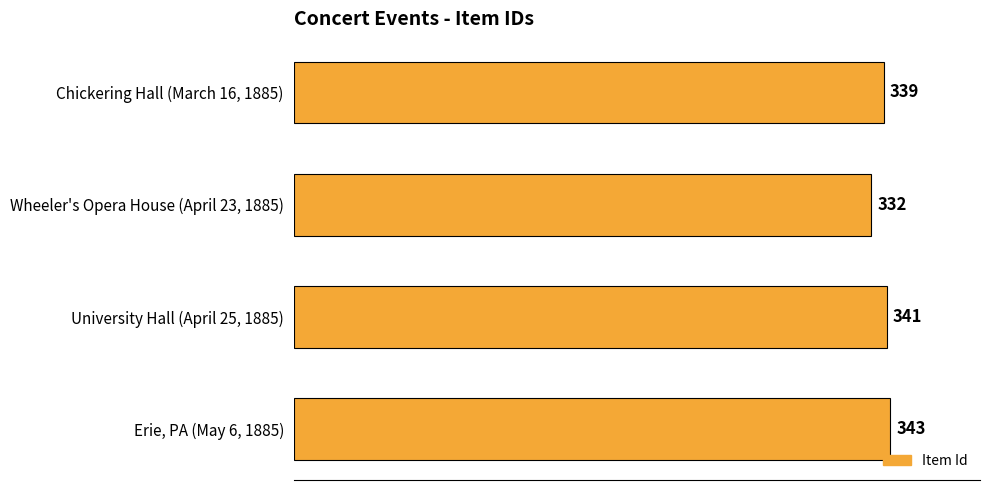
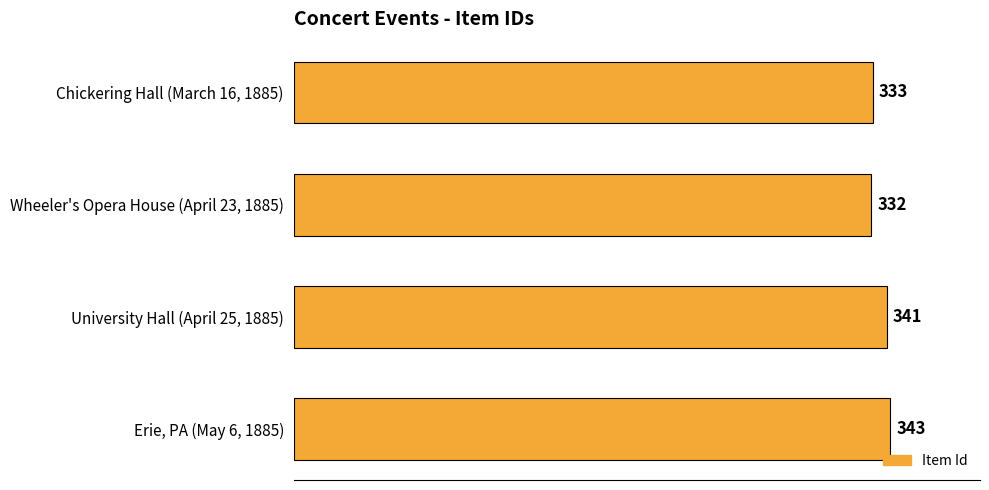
  {
-   "Chickering Hall (March 16, 1885)": 339,
+   "Chickering Hall (March 16, 1885)": 333,
    "Wheeler's Opera House (April 23, 1885)": 332,
    "University Hall (April 25, 1885)": 341,
    "Erie, PA (May 6, 1885)": 343
  }
